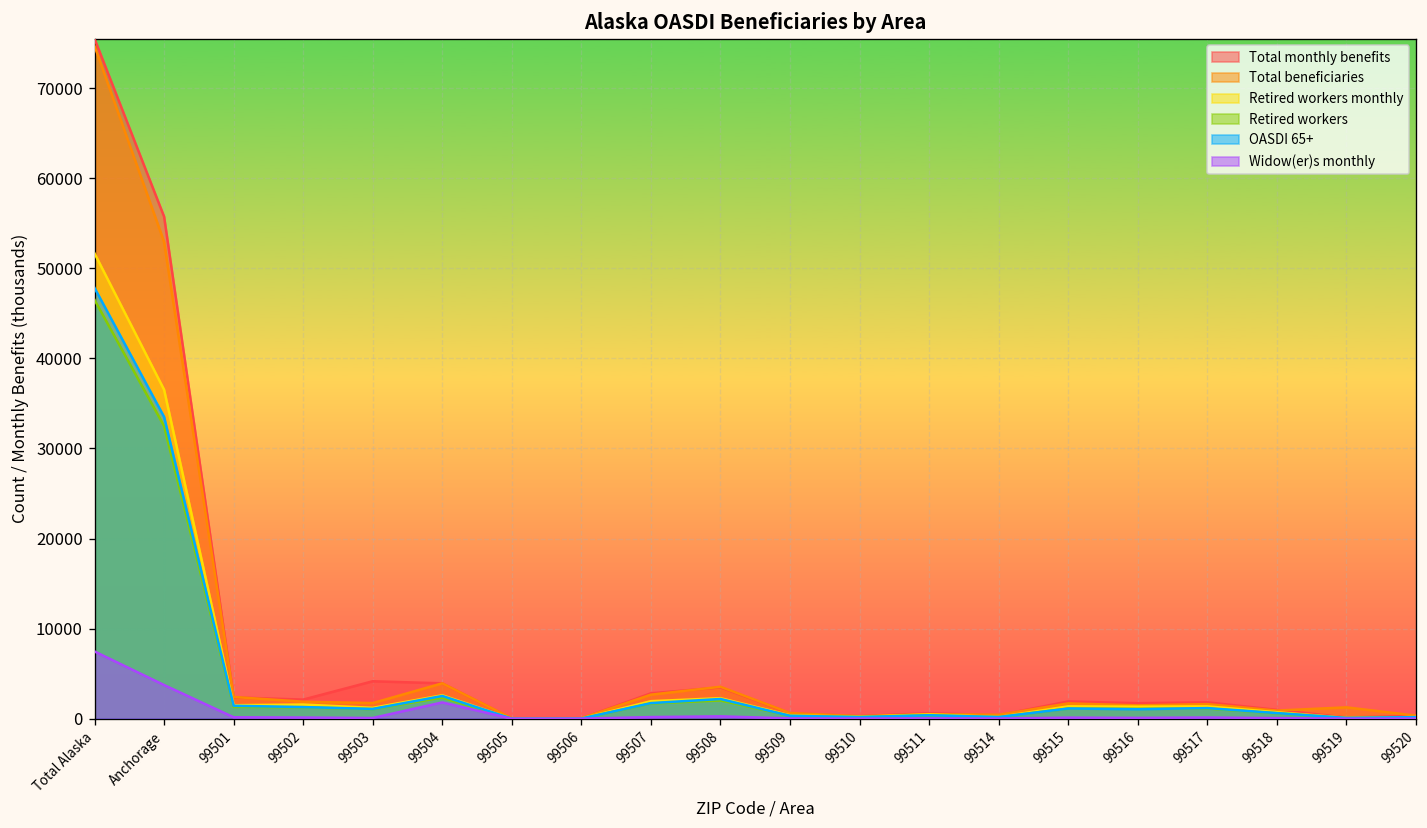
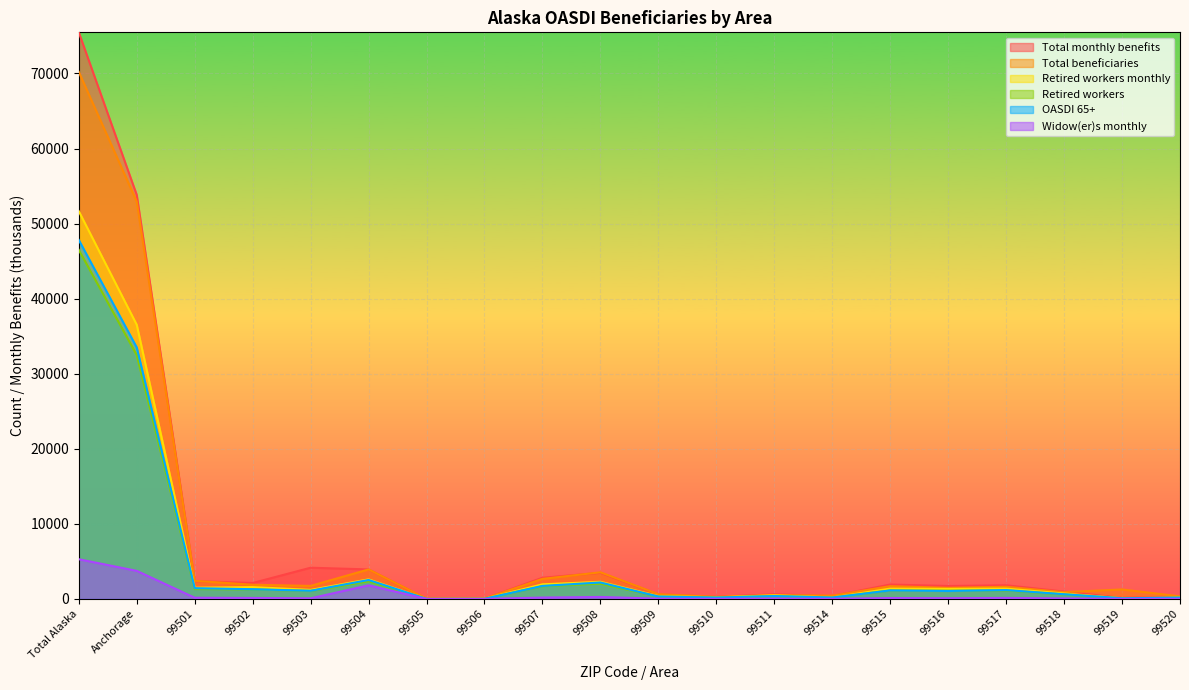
  {
    "Total monthly benefits": {
      "Total Alaska": 75000,
-     "Anchorage": 56000,
+     "Anchorage": 54000,
      "99503": 4000
    },
    "Total beneficiaries": {
-     "Total Alaska": 75000,
+     "Total Alaska": 70000,
      "Anchorage": 53000,
      "99503": 2000,
      "99519": 1000
    },
    "Retired workers monthly": {
      "Total Alaska": 52000,
      "Anchorage": 37000
    },
    "Retired workers": {
      "Total Alaska": 46000,
      "Anchorage": 32000
    },
    "OASDI 65+": {
      "Total Alaska": 48000,
      "Anchorage": 34000
    },
    "Widow(er)s monthly": {
-     "Total Alaska": 7000,
+     "Total Alaska": 5000,
      "Anchorage": 4000,
      "99501": 0,
      "99502": 0,
      "99503": 0,
      "99504": 2000,
      "99507": 0,
      "99508": 0,
      "99515": 0,
      "99516": 0,
      "99517": 0,
      "99518": 0
    }
  }
